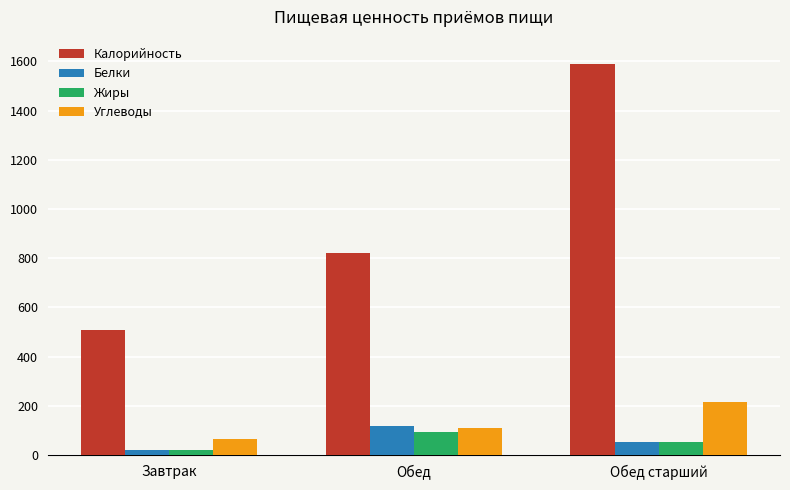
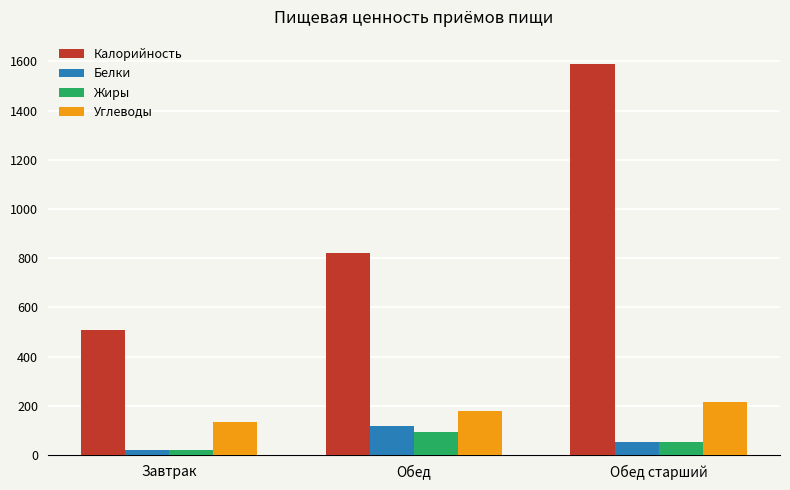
  {
    "Калорийность": {
      "Завтрак": 510,
      "Обед": 820,
      "Обед старший": 1590
    },
    "Белки": {
      "Завтрак": 20,
      "Обед": 120,
      "Обед старший": 50
    },
    "Жиры": {
      "Завтрак": 20,
      "Обед": 100,
      "Обед старший": 50
    },
    "Углеводы": {
-     "Завтрак": 60,
-     "Обед": 110,
+     "Завтрак": 130,
+     "Обед": 180,
      "Обед старший": 220
    }
  }
